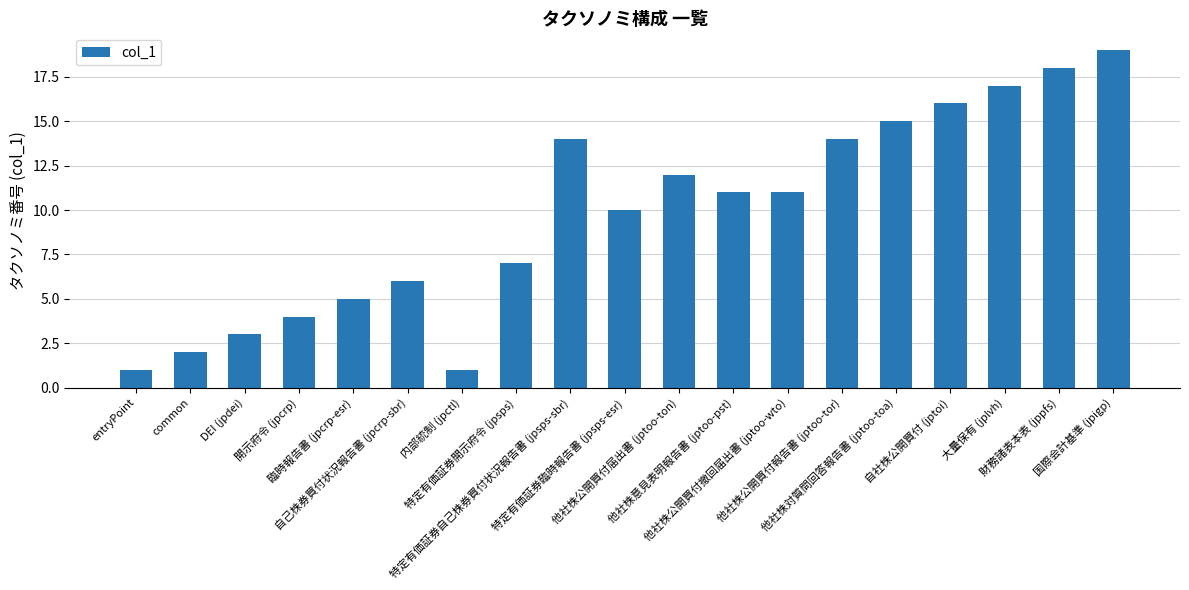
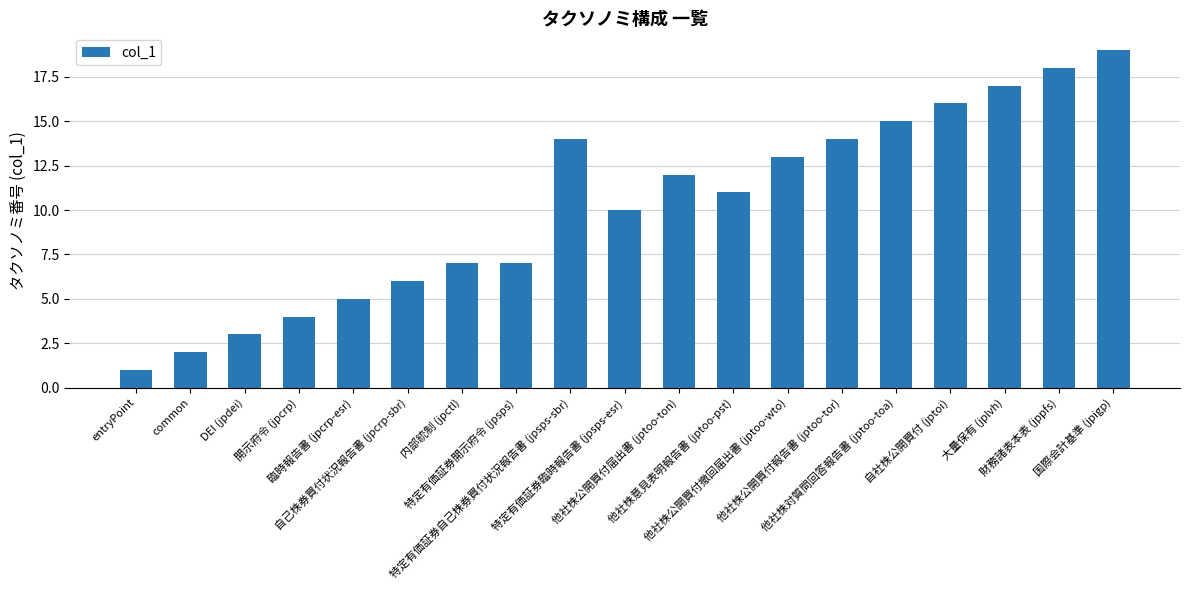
  {
    "entryPoint": 1,
    "common": 2,
    "DEI (jpdei)": 3,
    "開示府令 (jpcrp)": 4,
    "臨時報告書 (jpcrp-esr)": 5,
    "自己株券買付状況報告書 (jpcrp-sbr)": 6,
-   "内部統制 (jpctl)": 1,
+   "内部統制 (jpctl)": 7,
    "特定有価証券開示府令 (jpsps)": 7,
    "特定有価証券自己株券買付状況報告書 (jpsps-sbr)": 14,
    "特定有価証券臨時報告書 (jpsps-esr)": 10,
    "他社株公開買付届出書 (jptoo-ton)": 12,
    "他社株意見表明報告書 (jptoo-pst)": 11,
-   "他社株公開買付撤回届出書 (jptoo-wto)": 11,
+   "他社株公開買付撤回届出書 (jptoo-wto)": 13,
    "他社株公開買付報告書 (jptoo-tor)": 14,
    "他社株対質問回答報告書 (jptoo-toa)": 15,
    "自社株公開買付 (jptoi)": 16,
    "大量保有 (jplvh)": 17,
    "財務諸表本表 (jppfs)": 18,
    "国際会計基準 (jpigp)": 19
  }
